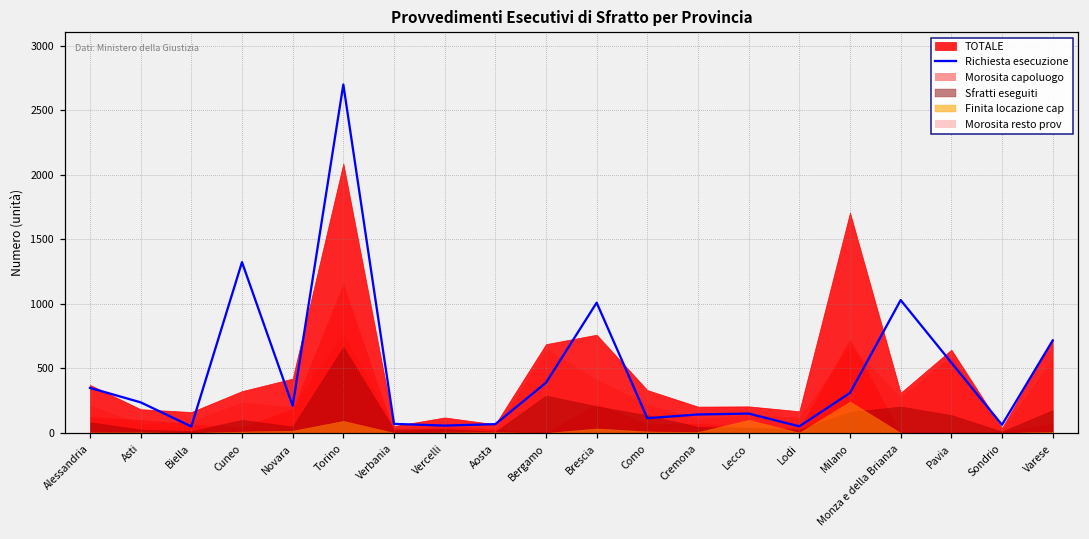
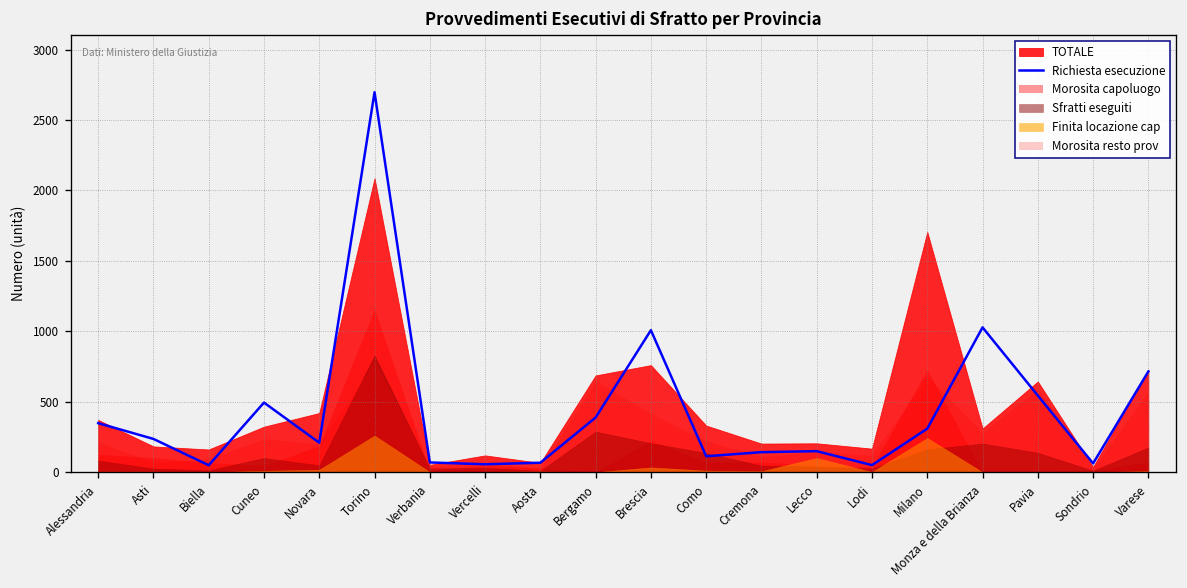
  {
    "Richiesta esecuzione": {
      "Alessandria": 350,
      "Asti": 240,
-     "Cuneo": 1320,
+     "Cuneo": 490,
      "Torino": 2700,
      "Bergamo": 390,
      "Brescia": 1010,
      "Como": 110,
      "Cremona": 140,
      "Milano": 310,
      "Monza e della Brianza": 1030,
      "Pavia": 540,
      "Sondrio": 60
    },
    "Sfratti eseguiti": {
      "Alessandria": 80,
      "Asti": 30,
      "Cuneo": 100,
      "Novara": 50,
-     "Torino": 670,
+     "Torino": 830,
      "Bergamo": 290,
      "Como": 140,
      "Cremona": 50,
      "Milano": 160,
      "Monza e della Brianza": 200,
      "Pavia": 140,
      "Varese": 180
    },
    "Finita locazione cap": {
-     "Torino": 90,
+     "Torino": 260,
      "Brescia": 30,
      "Lecco": 100,
      "Milano": 240
    }
  }
